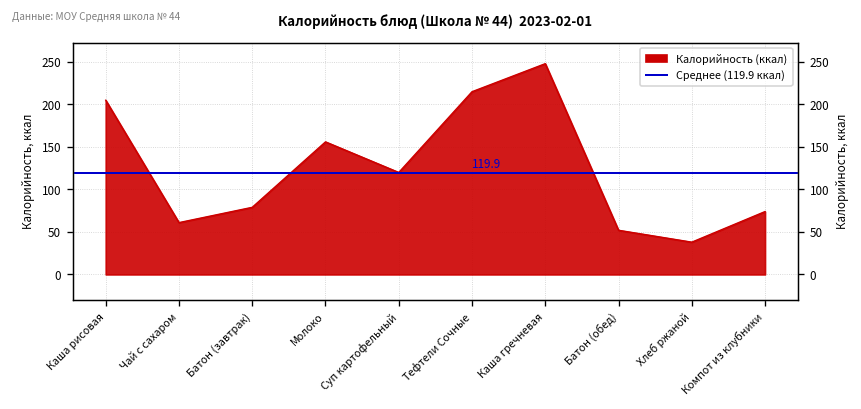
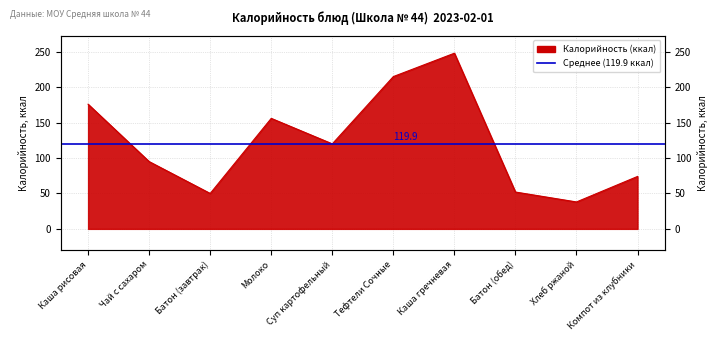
  {
-   "Каша рисовая": 210,
-   "Чай с сахаром": 60,
-   "Батон (завтрак)": 80,
+   "Каша рисовая": 180,
+   "Чай с сахаром": 100,
+   "Батон (завтрак)": 50,
    "Молоко": 160,
    "Суп картофельный": 120,
    "Тефтели Сочные": 220,
    "Каша гречневая": 250,
    "Батон (обед)": 50,
    "Хлеб ржаной": 40,
    "Компот из клубники": 70
  }
